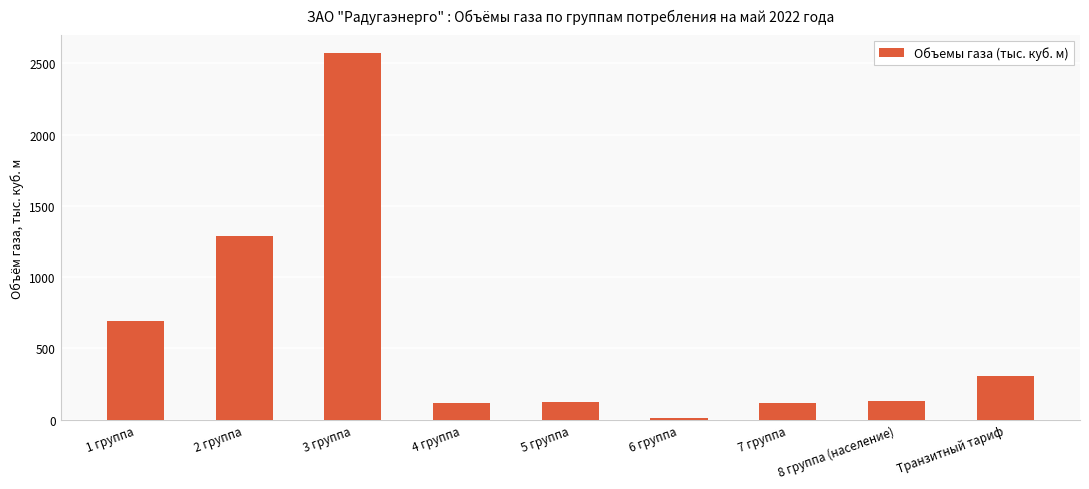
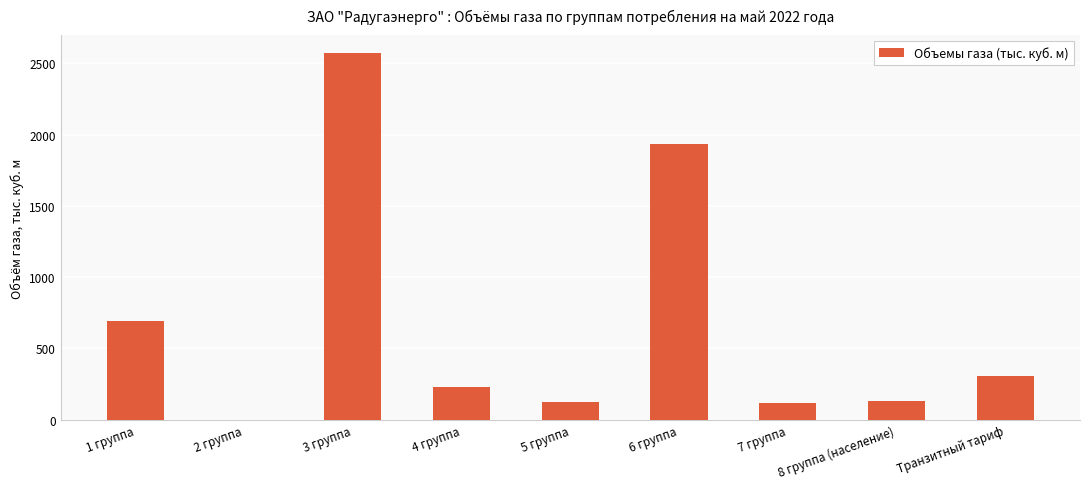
  {
    "1 группа": 700,
-   "2 группа": 1290,
+   "2 группа": 0,
    "3 группа": 2570,
-   "4 группа": 120,
+   "4 группа": 230,
    "5 группа": 120,
-   "6 группа": 10,
+   "6 группа": 1940,
    "7 группа": 120,
    "8 группа (население)": 140,
    "Транзитный тариф": 310
  }
